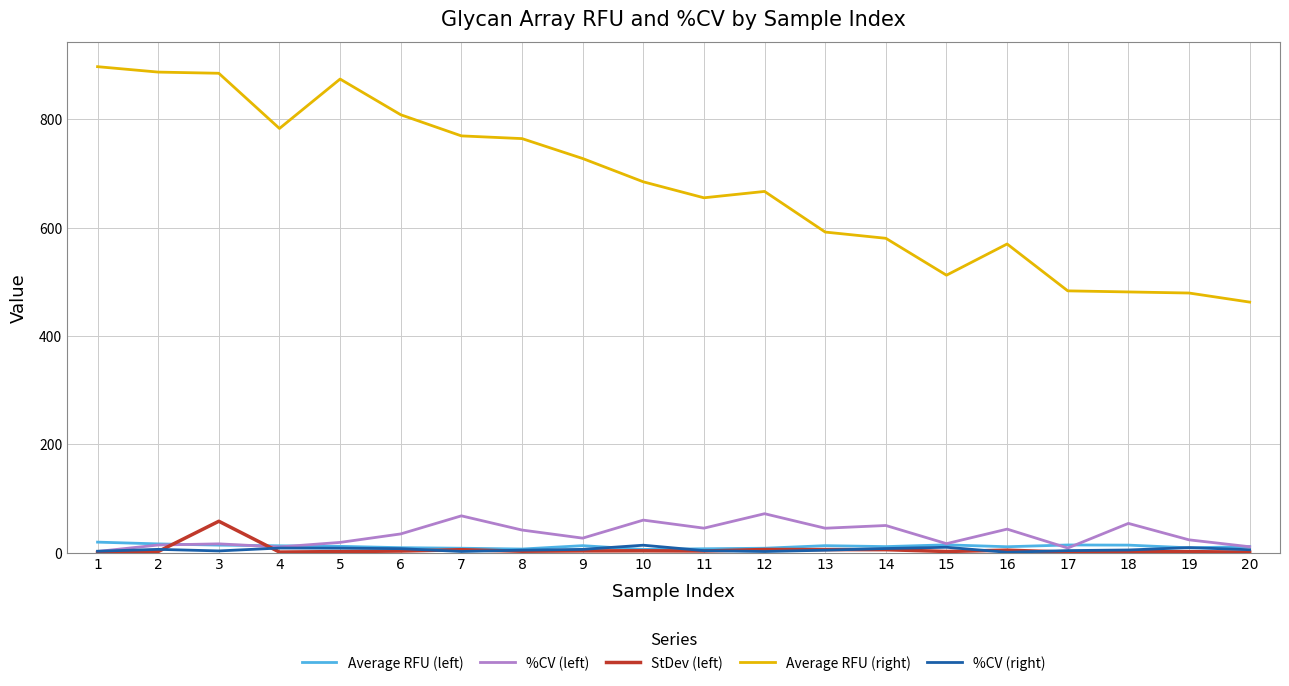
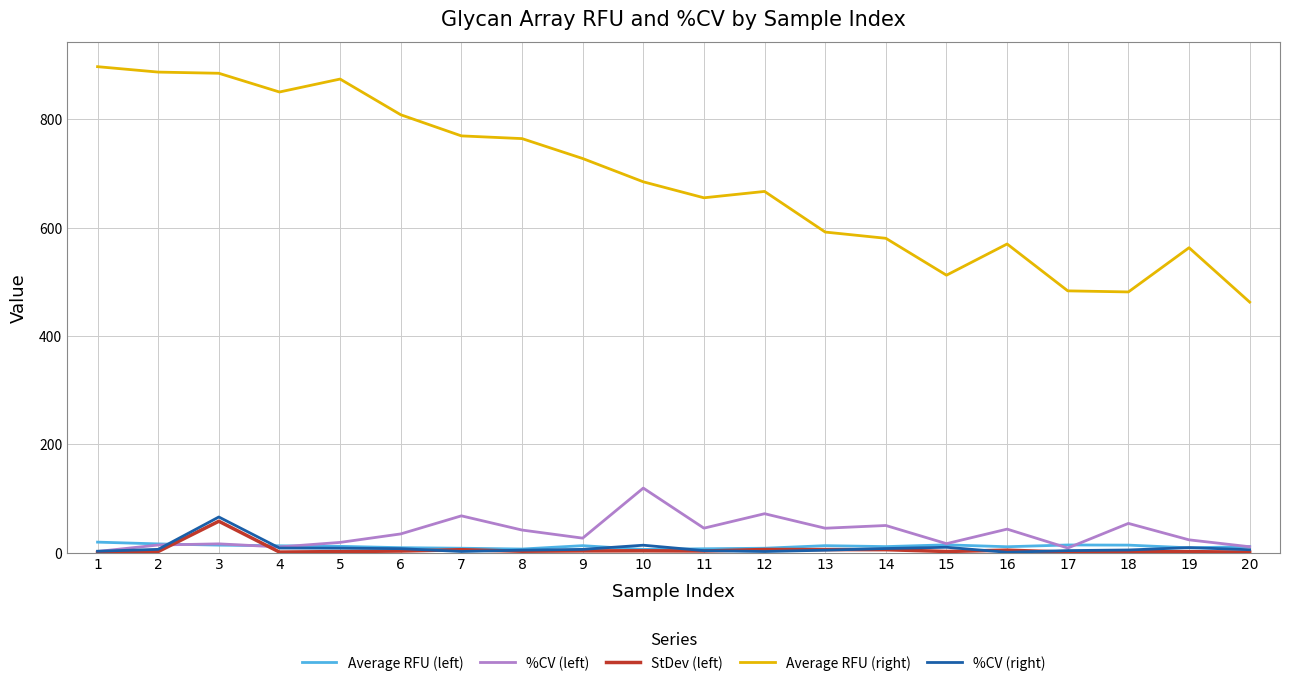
  {
    "Average RFU (left)": {
      "1": 20,
      "9": 10,
      "13": 10,
      "16": 10,
      "17": 10,
      "18": 10
    },
    "%CV (left)": {
      "5": 20,
      "6": 30,
      "7": 70,
      "8": 40,
      "9": 30,
-     "10": 60,
+     "10": 120,
      "11": 50,
      "12": 70,
      "13": 50,
      "14": 50,
      "16": 40,
      "17": 10,
      "18": 50,
      "19": 20
    },
    "StDev (left)": {
      "3": 60,
      "4": 0,
      "5": 0,
      "15": 0,
      "19": 0
    },
    "Average RFU (right)": {
      "1": 900,
      "2": 890,
      "3": 890,
-     "4": 780,
+     "4": 850,
      "5": 870,
      "6": 810,
      "7": 770,
      "8": 760,
      "9": 730,
      "10": 680,
      "11": 660,
      "12": 670,
      "13": 590,
      "14": 580,
      "15": 510,
      "16": 570,
      "17": 480,
      "18": 480,
-     "19": 480,
+     "19": 560,
      "20": 460
    },
    "%CV (right)": {
-     "3": 0,
+     "3": 70,
      "10": 10
    }
  }
